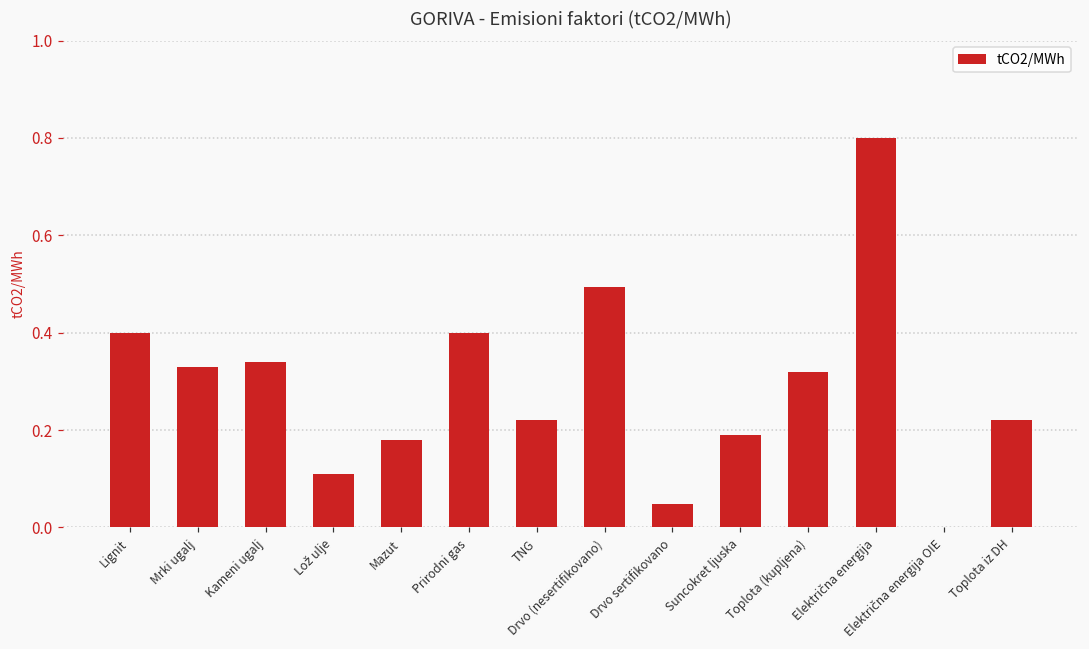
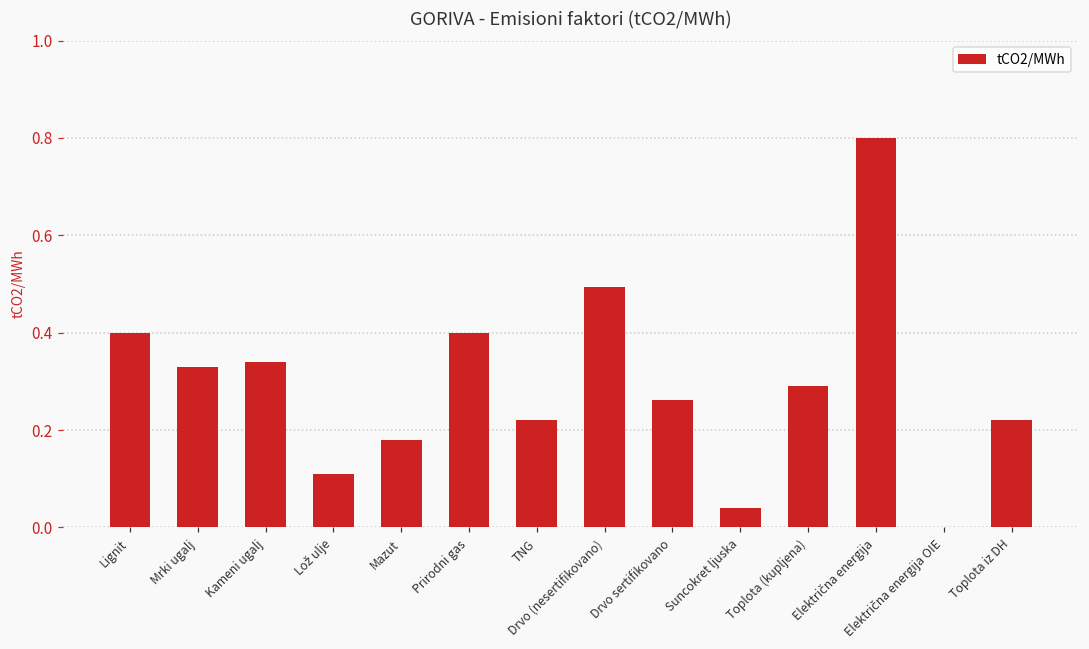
  {
    "Lignit": 0.40,
    "Mrki ugalj": 0.33,
    "Kameni ugalj": 0.34,
    "Lož ulje": 0.11,
    "Mazut": 0.18,
    "Prirodni gas": 0.40,
    "TNG": 0.22,
    "Drvo (nesertifikovano)": 0.49,
-   "Drvo sertifikovano": 0.05,
-   "Suncokret ljuska": 0.19,
-   "Toplota (kupljena)": 0.32,
+   "Drvo sertifikovano": 0.26,
+   "Suncokret ljuska": 0.04,
+   "Toplota (kupljena)": 0.29,
    "Električna energija": 0.80,
    "Električna energija OIE": 0.00,
    "Toplota iz DH": 0.22
  }
